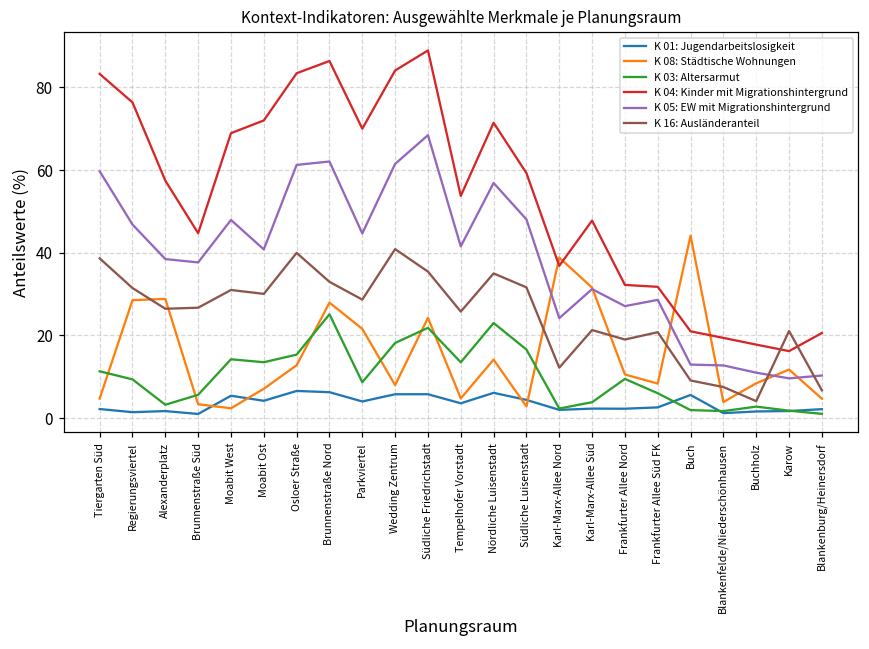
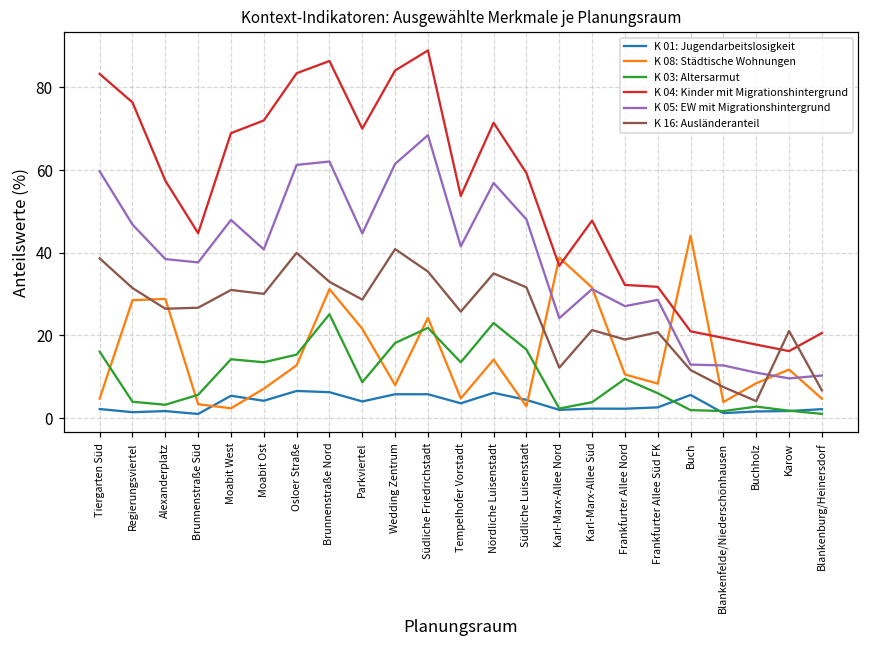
  {
    "K 01: Jugendarbeitslosigkeit": {
      "Tiergarten Süd": 2,
      "Regierungsviertel": 1,
      "Alexanderplatz": 2,
      "Brunnenstraße Süd": 1,
      "Moabit West": 5,
      "Moabit Ost": 4,
      "Osloer Straße": 7,
      "Brunnenstraße Nord": 6,
      "Parkviertel": 4,
      "Wedding Zentrum": 6,
      "Südliche Friedrichstadt": 6,
      "Tempelhofer Vorstadt": 4,
      "Nördliche Luisenstadt": 6,
      "Südliche Luisenstadt": 4,
      "Karl-Marx-Allee Süd": 2,
      "Frankfurter Allee Nord": 2,
      "Frankfurter Allee Süd FK": 3,
      "Buch": 6,
      "Buchholz": 2,
      "Blankenburg/Heinersdorf": 2
    },
    "K 08: Städtische Wohnungen": {
      "Tiergarten Süd": 5,
      "Regierungsviertel": 29,
      "Alexanderplatz": 29,
      "Brunnenstraße Süd": 3,
      "Moabit West": 2,
      "Moabit Ost": 7,
      "Osloer Straße": 13,
-     "Brunnenstraße Nord": 28,
+     "Brunnenstraße Nord": 31,
      "Parkviertel": 22,
      "Wedding Zentrum": 8,
      "Südliche Friedrichstadt": 24,
      "Tempelhofer Vorstadt": 5,
      "Nördliche Luisenstadt": 14,
      "Südliche Luisenstadt": 3,
      "Karl-Marx-Allee Nord": 39,
      "Frankfurter Allee Nord": 11,
      "Frankfurter Allee Süd FK": 8,
      "Buch": 44,
      "Blankenfelde/Niederschönhausen": 4,
      "Buchholz": 8,
      "Karow": 12,
      "Blankenburg/Heinersdorf": 5
    },
    "K 03: Altersarmut": {
-     "Tiergarten Süd": 11,
-     "Regierungsviertel": 9,
+     "Tiergarten Süd": 16,
+     "Regierungsviertel": 4,
      "Alexanderplatz": 3,
      "Brunnenstraße Süd": 6,
      "Moabit West": 14,
      "Moabit Ost": 14,
      "Osloer Straße": 15,
      "Brunnenstraße Nord": 25,
      "Parkviertel": 9,
      "Wedding Zentrum": 18,
      "Südliche Friedrichstadt": 22,
      "Tempelhofer Vorstadt": 14,
      "Nördliche Luisenstadt": 23,
      "Südliche Luisenstadt": 17,
      "Karl-Marx-Allee Süd": 4,
      "Frankfurter Allee Nord": 9,
      "Frankfurter Allee Süd FK": 6,
      "Buch": 2,
      "Buchholz": 3,
      "Blankenburg/Heinersdorf": 1
    },
    "K 04: Kinder mit Migrationshintergrund": {
      "Tiergarten Süd": 83,
      "Regierungsviertel": 76,
      "Alexanderplatz": 57,
      "Brunnenstraße Süd": 45,
      "Moabit West": 69,
      "Moabit Ost": 72,
      "Osloer Straße": 83,
      "Brunnenstraße Nord": 86,
      "Parkviertel": 70,
      "Wedding Zentrum": 84,
      "Südliche Friedrichstadt": 89,
      "Tempelhofer Vorstadt": 54,
      "Nördliche Luisenstadt": 71,
      "Südliche Luisenstadt": 59,
      "Karl-Marx-Allee Nord": 37,
      "Karl-Marx-Allee Süd": 48,
      "Frankfurter Allee Nord": 32,
      "Frankfurter Allee Süd FK": 32,
      "Buch": 21,
      "Blankenfelde/Niederschönhausen": 19,
      "Buchholz": 18,
      "Karow": 16,
      "Blankenburg/Heinersdorf": 21
    },
    "K 05: EW mit Migrationshintergrund": {
      "Tiergarten Süd": 60,
      "Regierungsviertel": 47,
      "Alexanderplatz": 38,
      "Brunnenstraße Süd": 38,
      "Moabit West": 48,
      "Moabit Ost": 41,
      "Osloer Straße": 61,
      "Brunnenstraße Nord": 62,
      "Parkviertel": 45,
      "Wedding Zentrum": 61,
      "Südliche Friedrichstadt": 68,
      "Tempelhofer Vorstadt": 42,
      "Nördliche Luisenstadt": 57,
      "Südliche Luisenstadt": 48,
      "Karl-Marx-Allee Nord": 24,
      "Frankfurter Allee Nord": 27,
      "Frankfurter Allee Süd FK": 29,
      "Buch": 13,
      "Blankenfelde/Niederschönhausen": 13,
      "Buchholz": 11,
      "Karow": 10,
      "Blankenburg/Heinersdorf": 10
    },
    "K 16: Ausländeranteil": {
      "Tiergarten Süd": 39,
      "Regierungsviertel": 31,
      "Alexanderplatz": 26,
      "Brunnenstraße Süd": 27,
      "Moabit West": 31,
      "Moabit Ost": 30,
      "Osloer Straße": 40,
      "Brunnenstraße Nord": 33,
      "Parkviertel": 29,
      "Wedding Zentrum": 41,
      "Südliche Friedrichstadt": 35,
      "Tempelhofer Vorstadt": 26,
      "Nördliche Luisenstadt": 35,
      "Südliche Luisenstadt": 32,
      "Karl-Marx-Allee Nord": 12,
      "Karl-Marx-Allee Süd": 21,
      "Frankfurter Allee Nord": 19,
      "Frankfurter Allee Süd FK": 21,
-     "Buch": 9,
+     "Buch": 12,
      "Blankenfelde/Niederschönhausen": 8,
      "Buchholz": 4,
      "Karow": 21,
      "Blankenburg/Heinersdorf": 7
    }
  }
